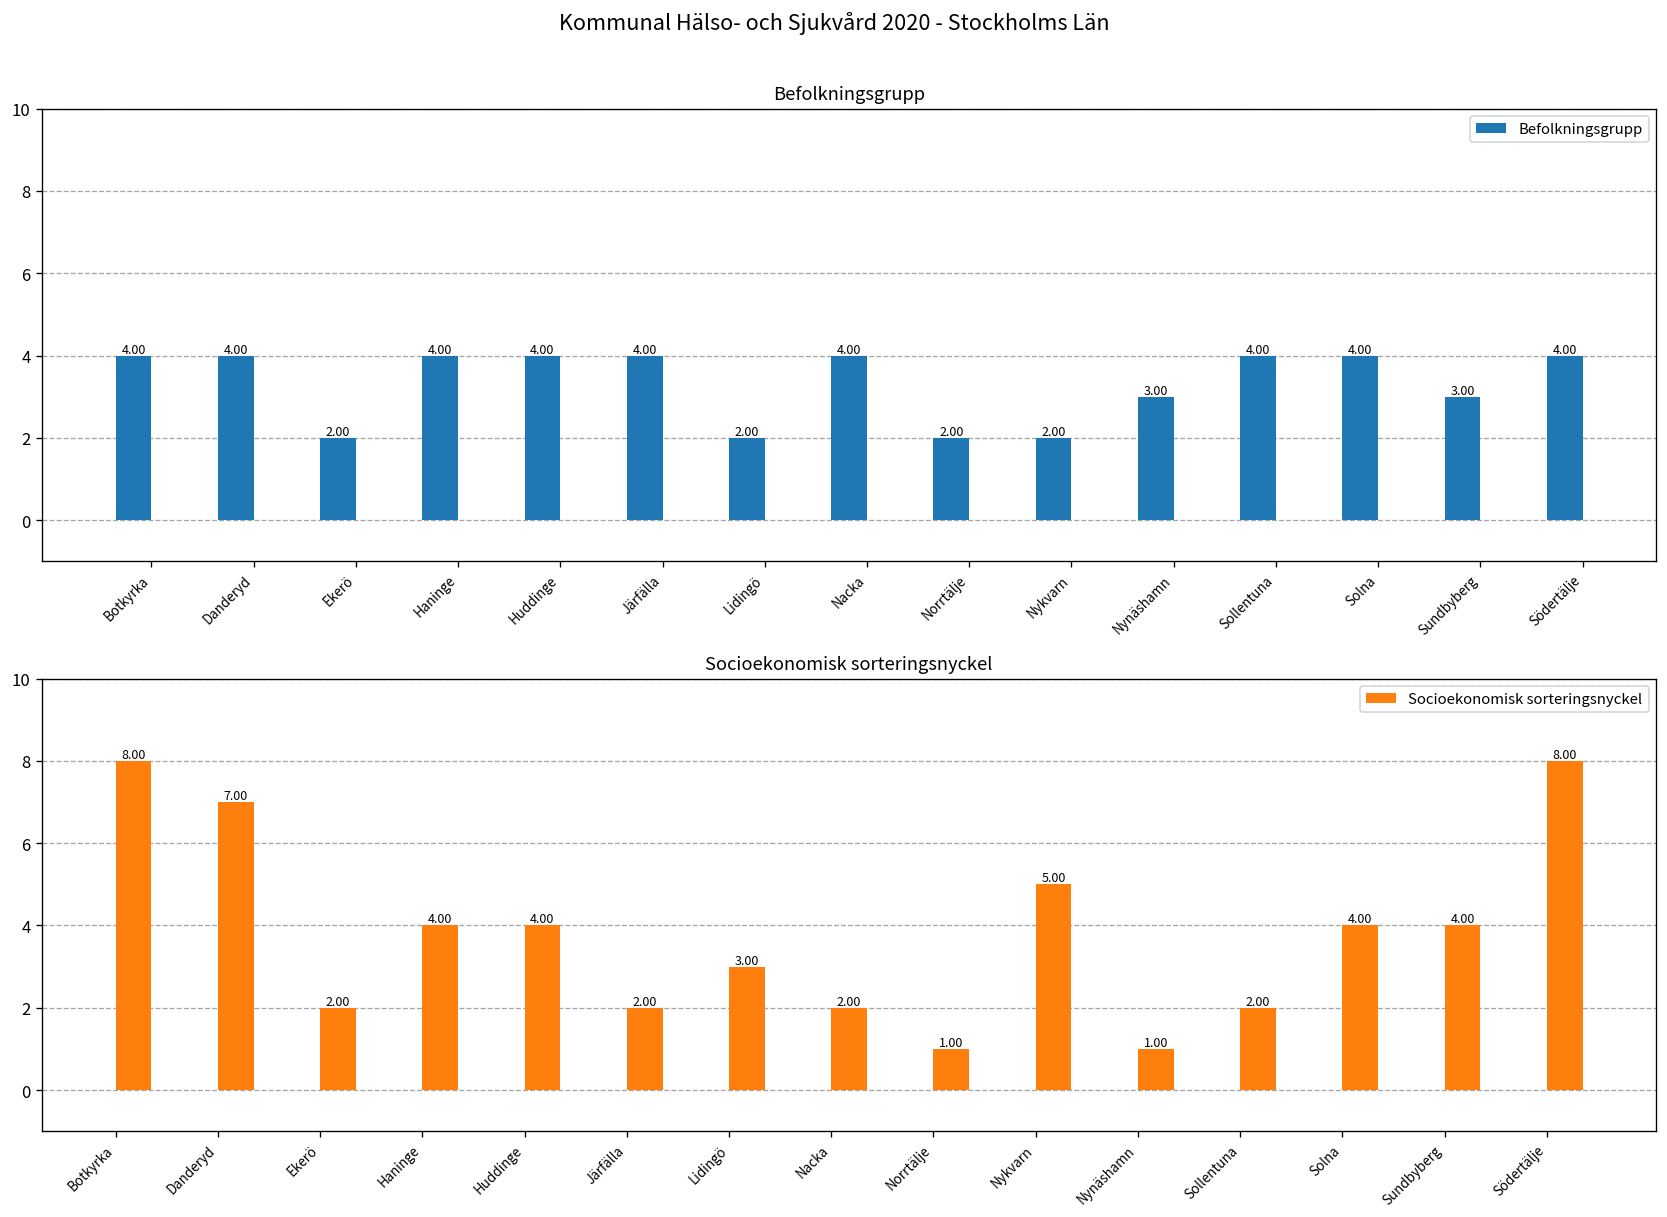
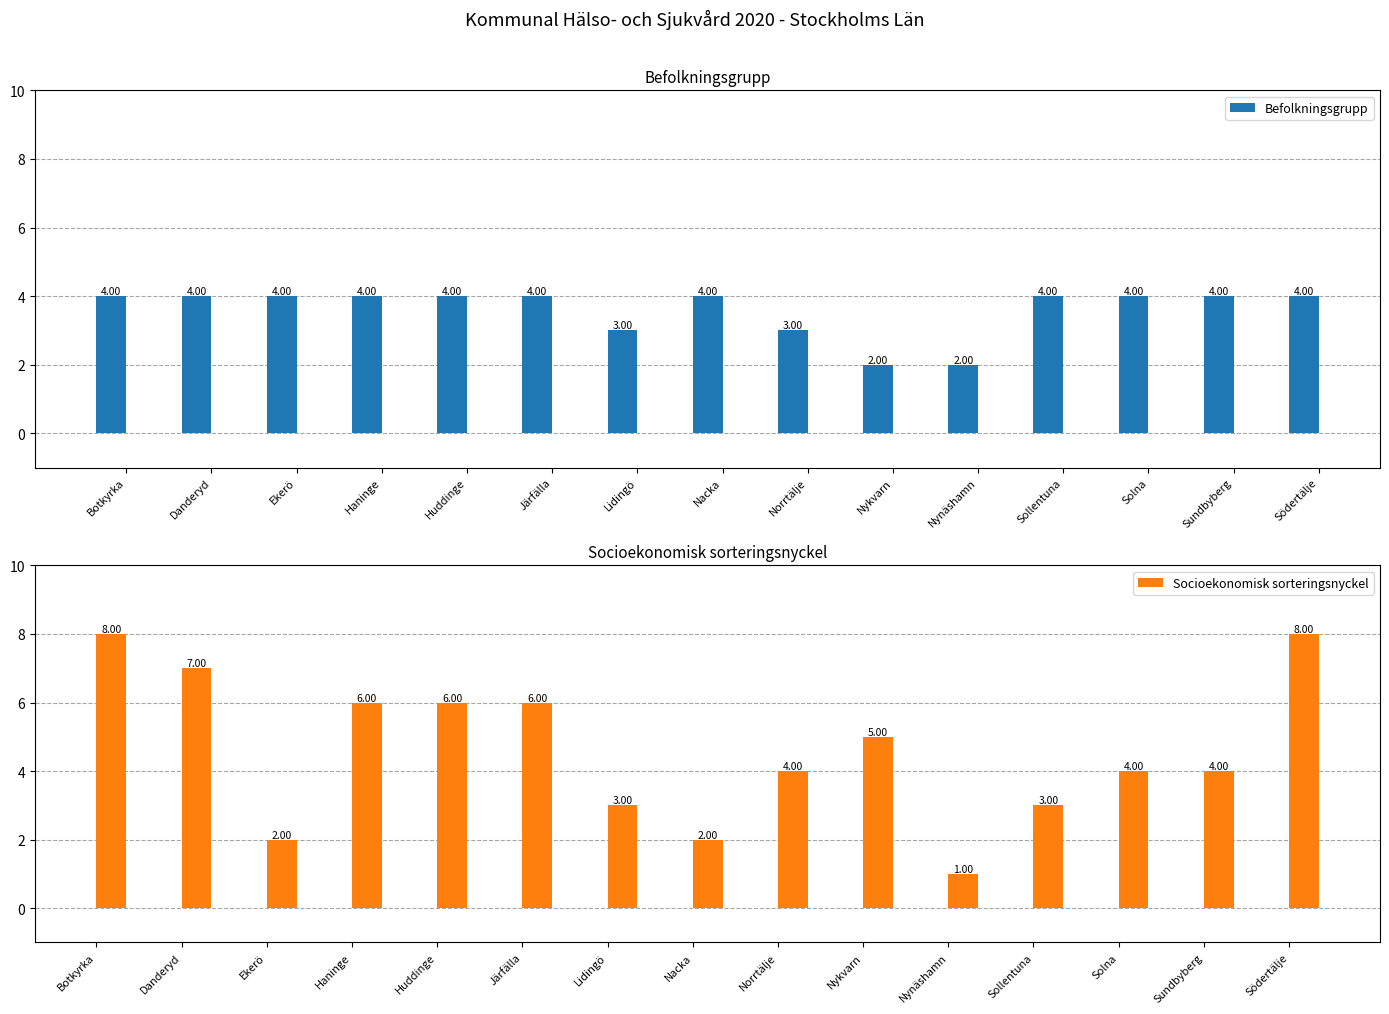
  {
    "Befolkningsgrupp": {
      "Botkyrka": 4.00,
      "Danderyd": 4.00,
-     "Ekerö": 2.00,
+     "Ekerö": 4.00,
      "Haninge": 4.00,
      "Huddinge": 4.00,
      "Järfälla": 4.00,
-     "Lidingö": 2.00,
+     "Lidingö": 3.00,
      "Nacka": 4.00,
-     "Norrtälje": 2.00,
+     "Norrtälje": 3.00,
      "Nykvarn": 2.00,
-     "Nynäshamn": 3.00,
+     "Nynäshamn": 2.00,
      "Sollentuna": 4.00,
      "Solna": 4.00,
-     "Sundbyberg": 3.00,
+     "Sundbyberg": 4.00,
      "Södertälje": 4.00
    },
    "Socioekonomisk sorteringsnyckel": {
      "Botkyrka": 8.00,
      "Danderyd": 7.00,
      "Ekerö": 2.00,
-     "Haninge": 4.00,
-     "Huddinge": 4.00,
-     "Järfälla": 2.00,
+     "Haninge": 6.00,
+     "Huddinge": 6.00,
+     "Järfälla": 6.00,
      "Lidingö": 3.00,
      "Nacka": 2.00,
-     "Norrtälje": 1.00,
+     "Norrtälje": 4.00,
      "Nykvarn": 5.00,
      "Nynäshamn": 1.00,
-     "Sollentuna": 2.00,
+     "Sollentuna": 3.00,
      "Solna": 4.00,
      "Sundbyberg": 4.00,
      "Södertälje": 8.00
    }
  }
